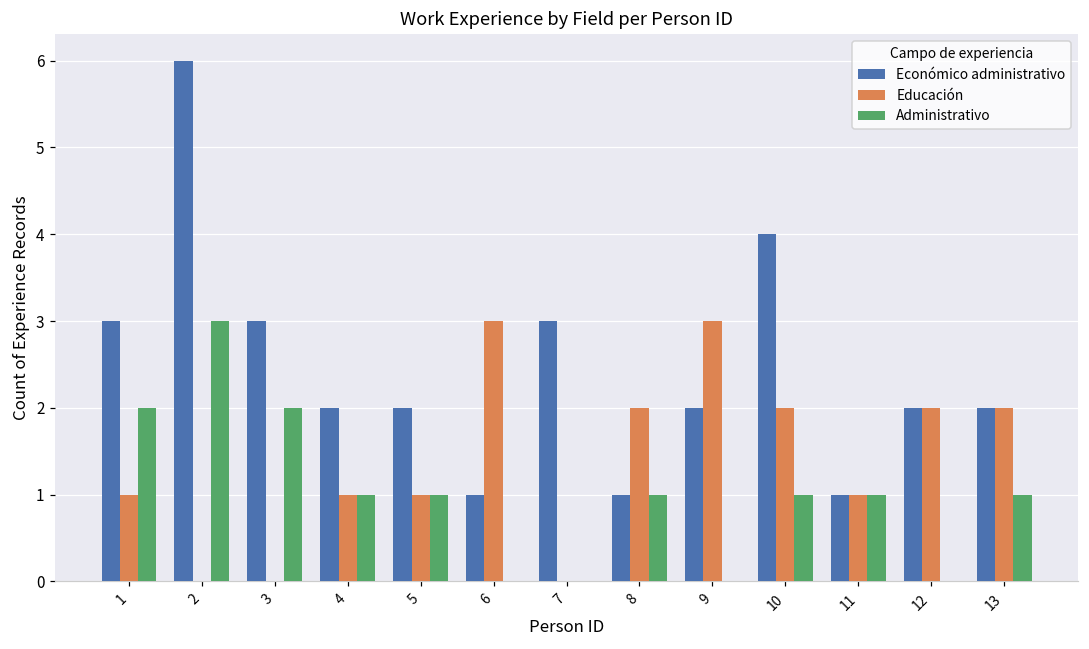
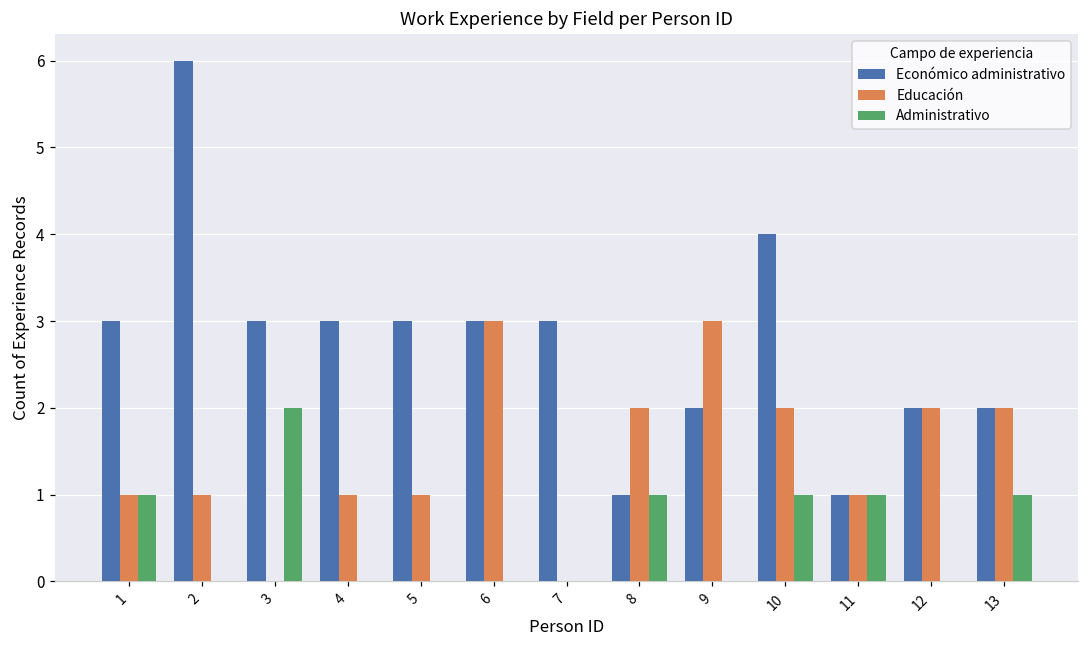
  {
    "Económico administrativo": {
      "1": 3,
      "2": 6,
      "3": 3,
-     "4": 2,
-     "5": 2,
-     "6": 1,
+     "4": 3,
+     "5": 3,
+     "6": 3,
      "7": 3,
      "8": 1,
      "9": 2,
      "10": 4,
      "11": 1,
      "12": 2,
      "13": 2
    },
    "Educación": {
      "1": 1,
-     "2": 0,
+     "2": 1,
      "3": 0,
      "4": 1,
      "5": 1,
      "6": 3,
      "7": 0,
      "8": 2,
      "9": 3,
      "10": 2,
      "11": 1,
      "12": 2,
      "13": 2
    },
    "Administrativo": {
-     "1": 2,
-     "2": 3,
+     "1": 1,
+     "2": 0,
      "3": 2,
-     "4": 1,
-     "5": 1,
+     "4": 0,
+     "5": 0,
      "6": 0,
      "7": 0,
      "8": 1,
      "9": 0,
      "10": 1,
      "11": 1,
      "12": 0,
      "13": 1
    }
  }
